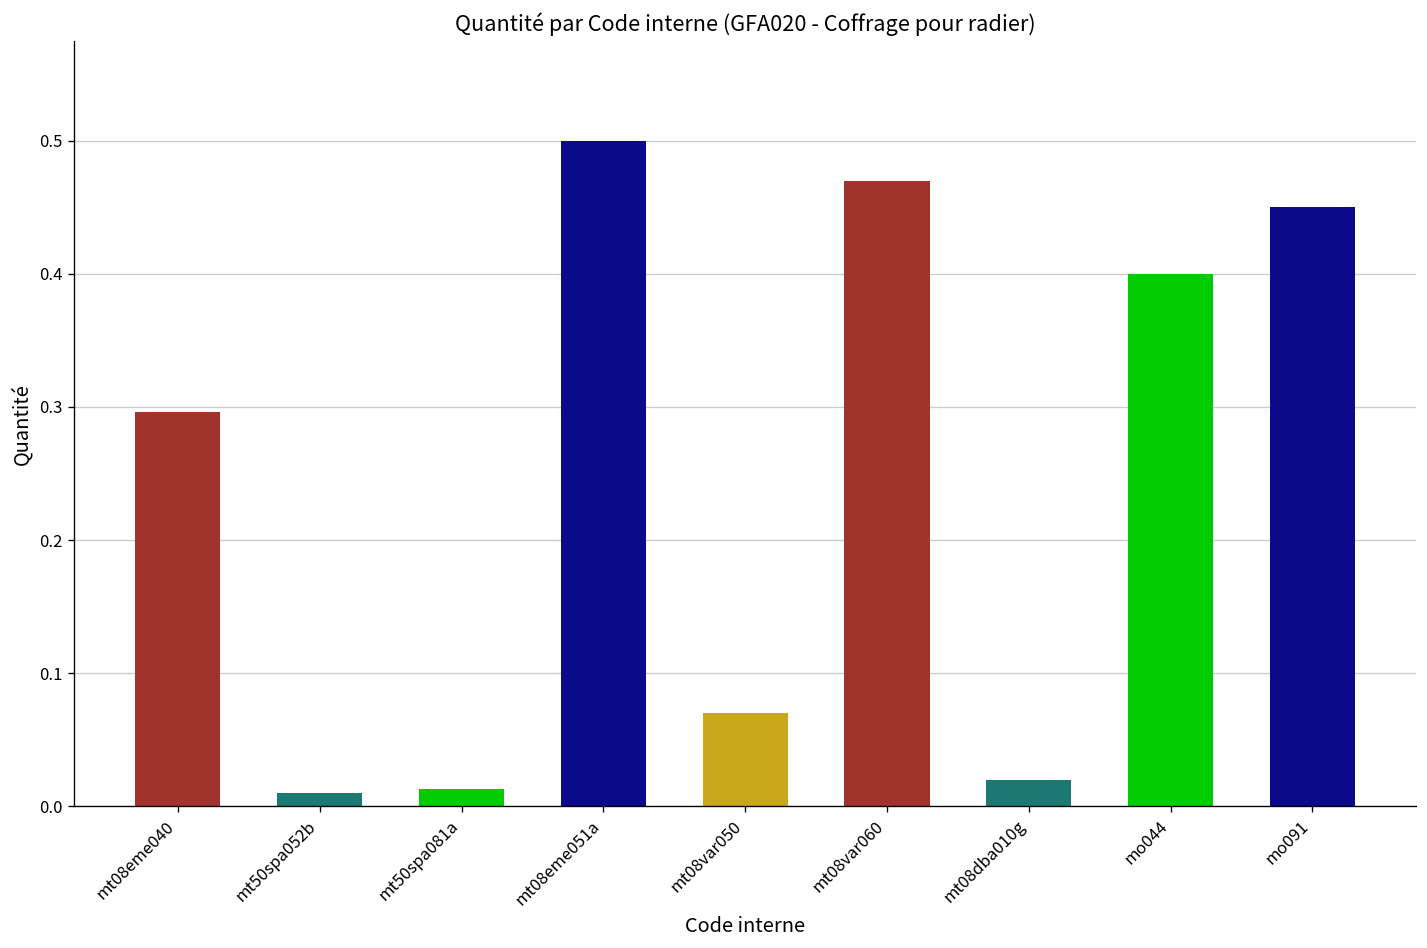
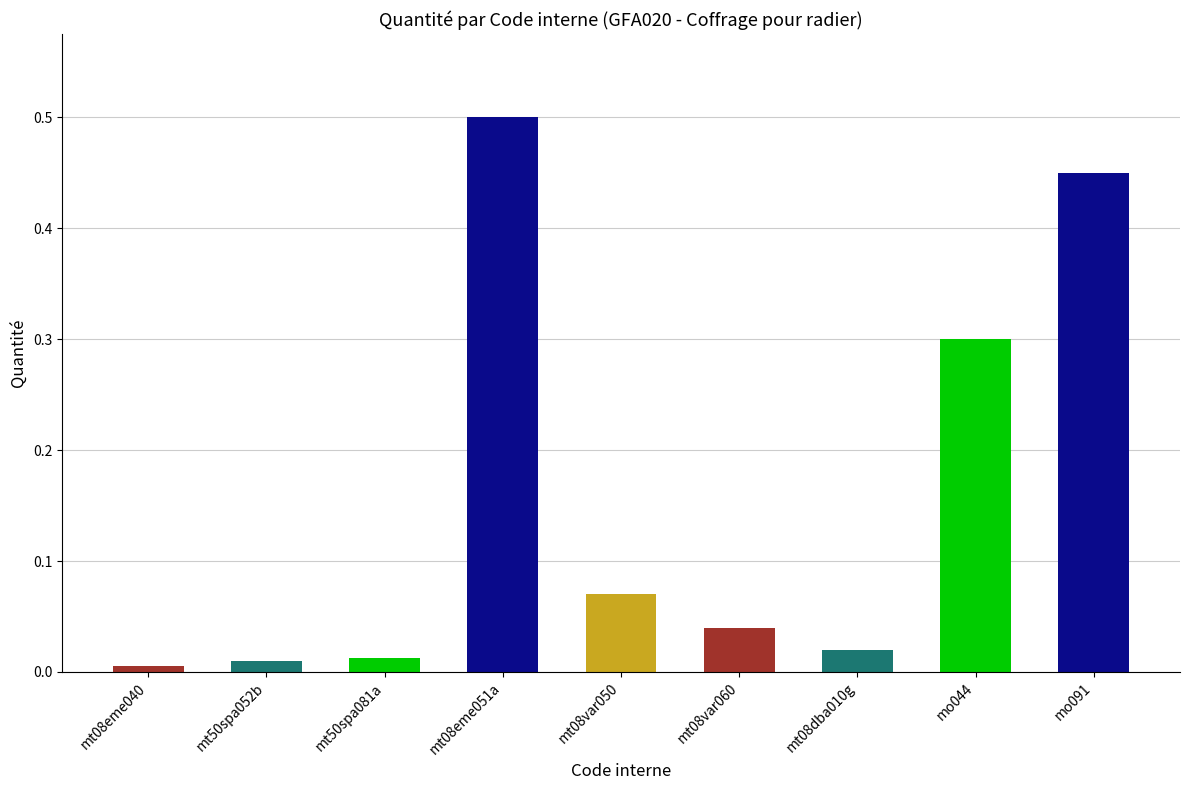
  {
-   "mt08eme040": 0.296,
+   "mt08eme040": 0.005,
    "mt50spa052b": 0.010,
    "mt50spa081a": 0.013,
    "mt08eme051a": 0.500,
    "mt08var050": 0.070,
-   "mt08var060": 0.47,
+   "mt08var060": 0.04,
    "mt08dba010g": 0.020,
-   "mo044": 0.4,
+   "mo044": 0.3,
    "mo091": 0.450
  }
